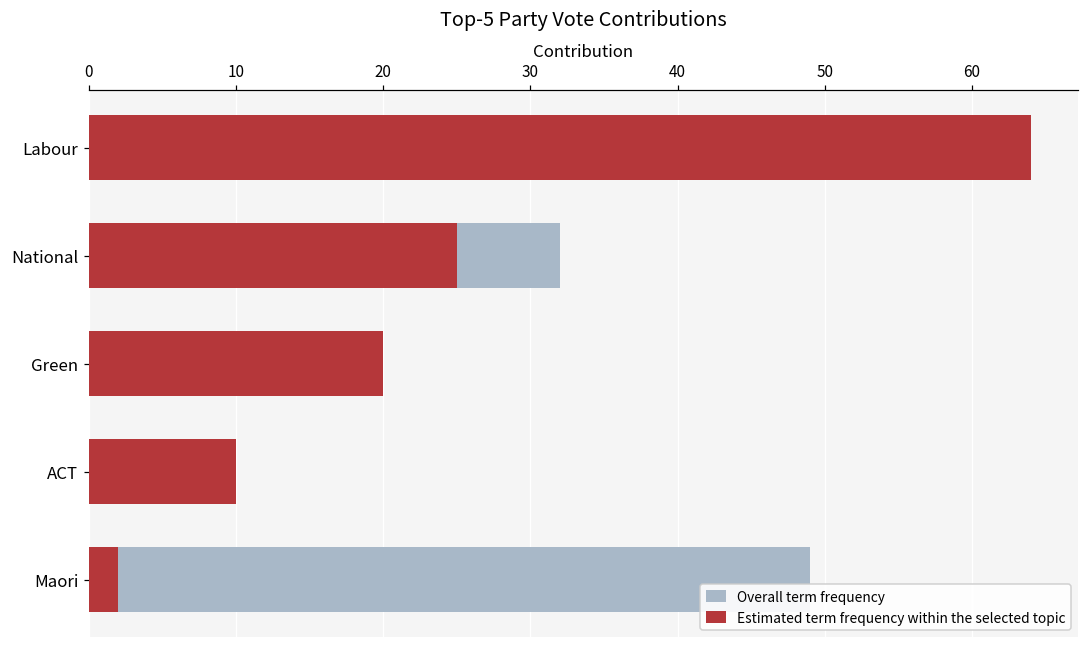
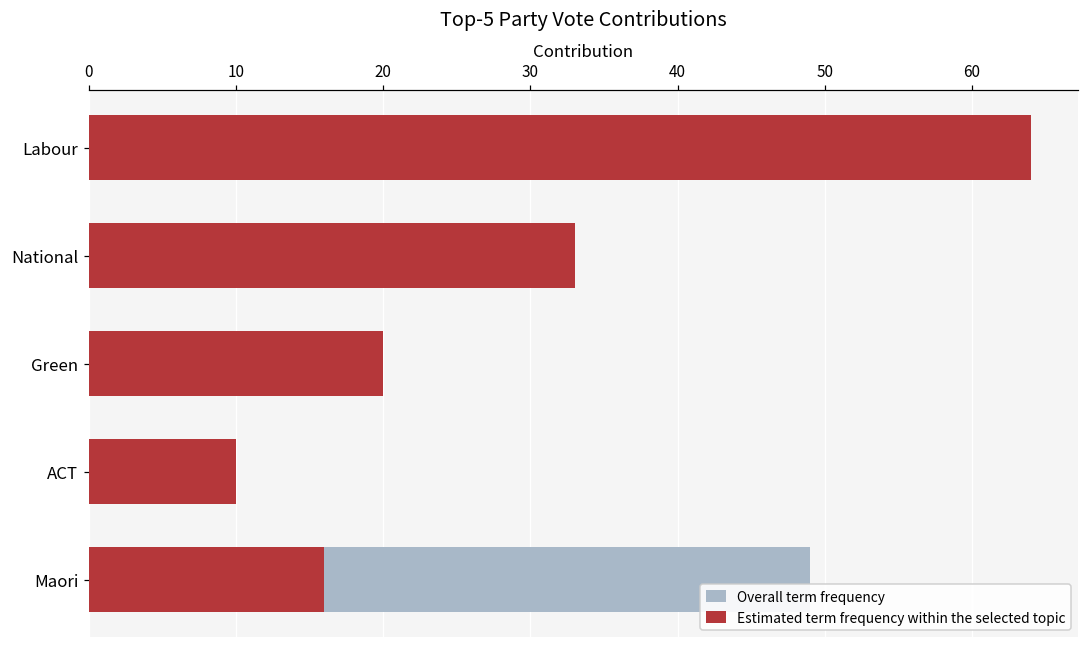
  {
    "Overall term frequency": {
      "Labour": 64,
      "ACT": 10,
      "Maori": 49
    },
    "Estimated term frequency within the selected topic": {
      "Labour": 64,
-     "National": 25,
+     "National": 33,
      "Green": 20,
      "ACT": 10,
-     "Maori": 2
+     "Maori": 16
    }
  }
